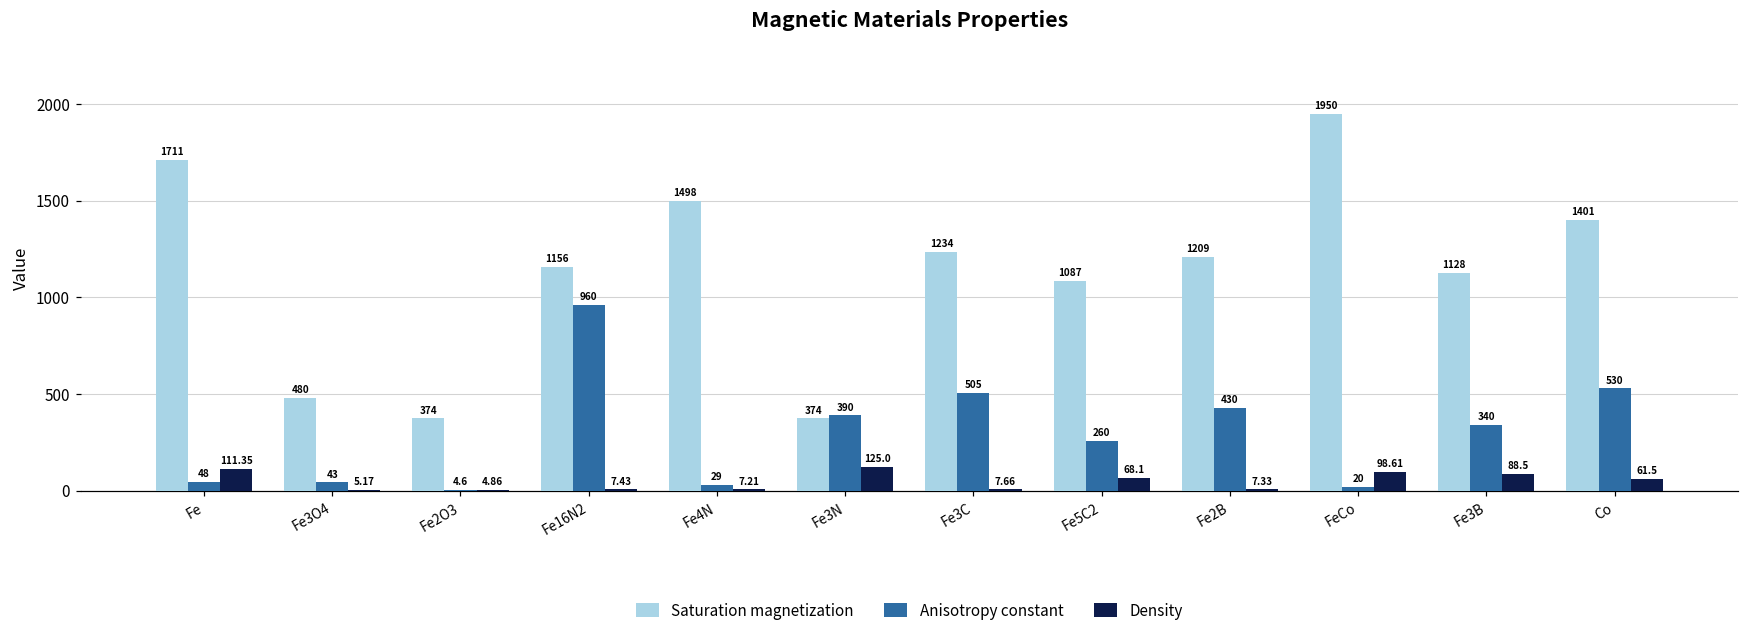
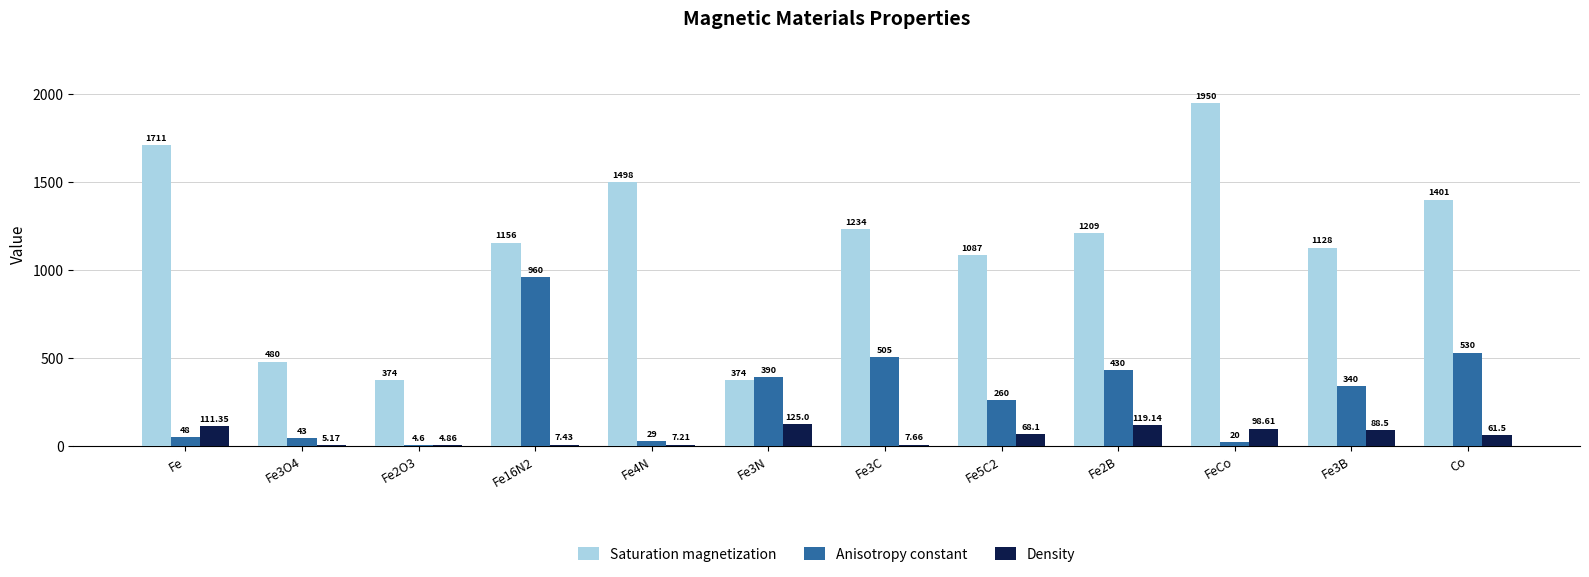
  {
    "Saturation magnetization": {
      "Fe": 1711,
      "Fe3O4": 480,
      "Fe2O3": 374,
      "Fe16N2": 1156,
      "Fe4N": 1498,
      "Fe3N": 374,
      "Fe3C": 1234,
      "Fe5C2": 1087,
      "Fe2B": 1209,
      "FeCo": 1950,
      "Fe3B": 1128,
      "Co": 1401
    },
    "Anisotropy constant": {
      "Fe": 48,
      "Fe3O4": 43,
      "Fe2O3": 4.6,
      "Fe16N2": 960,
      "Fe4N": 29,
      "Fe3N": 390,
      "Fe3C": 505,
      "Fe5C2": 260,
      "Fe2B": 430,
      "FeCo": 20,
      "Fe3B": 340,
      "Co": 530
    },
    "Density": {
      "Fe": 111.35,
      "Fe3O4": 5.17,
      "Fe2O3": 4.86,
      "Fe16N2": 7.43,
      "Fe4N": 7.21,
      "Fe3N": 125.0,
      "Fe3C": 7.66,
      "Fe5C2": 68.1,
-     "Fe2B": 7.33,
+     "Fe2B": 119.14,
      "FeCo": 98.61,
      "Fe3B": 88.5,
      "Co": 61.5
    }
  }
